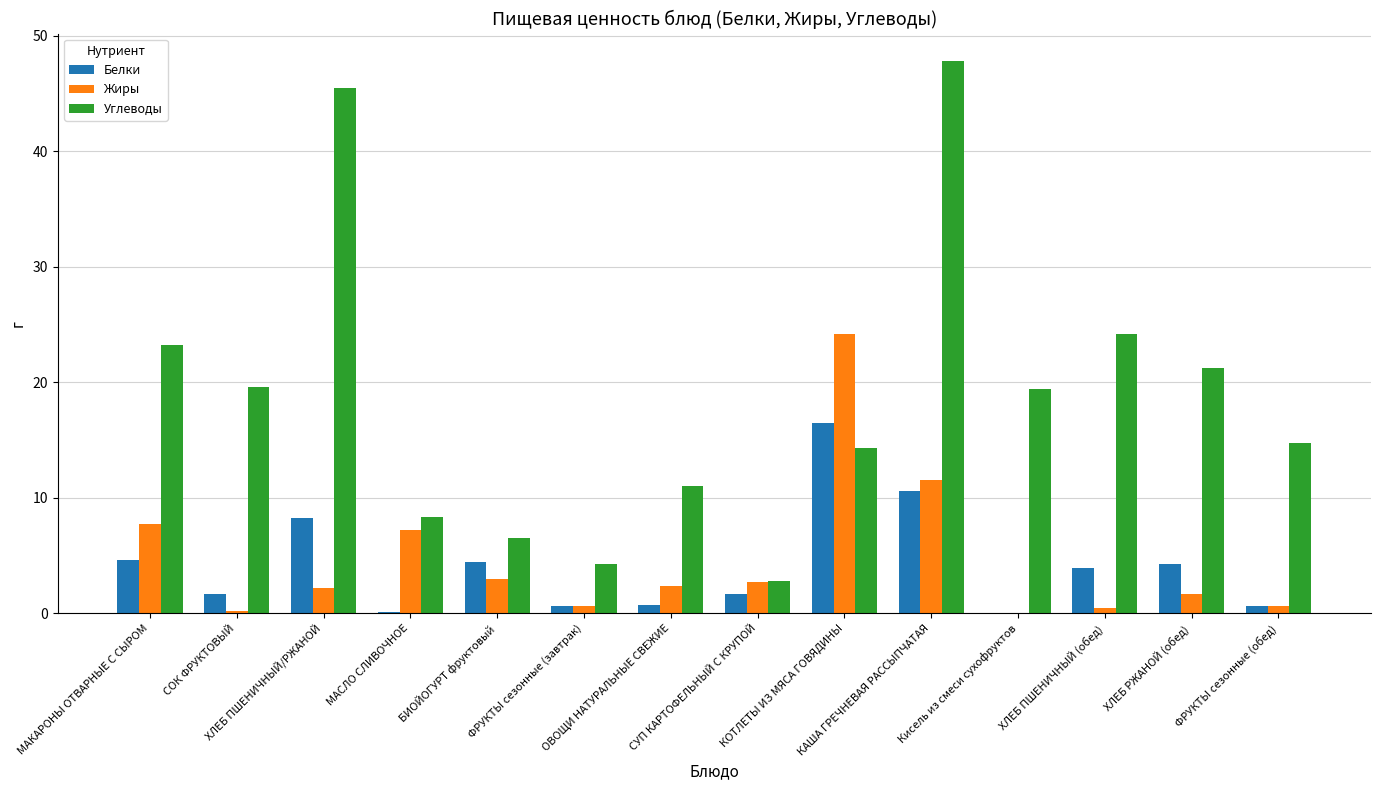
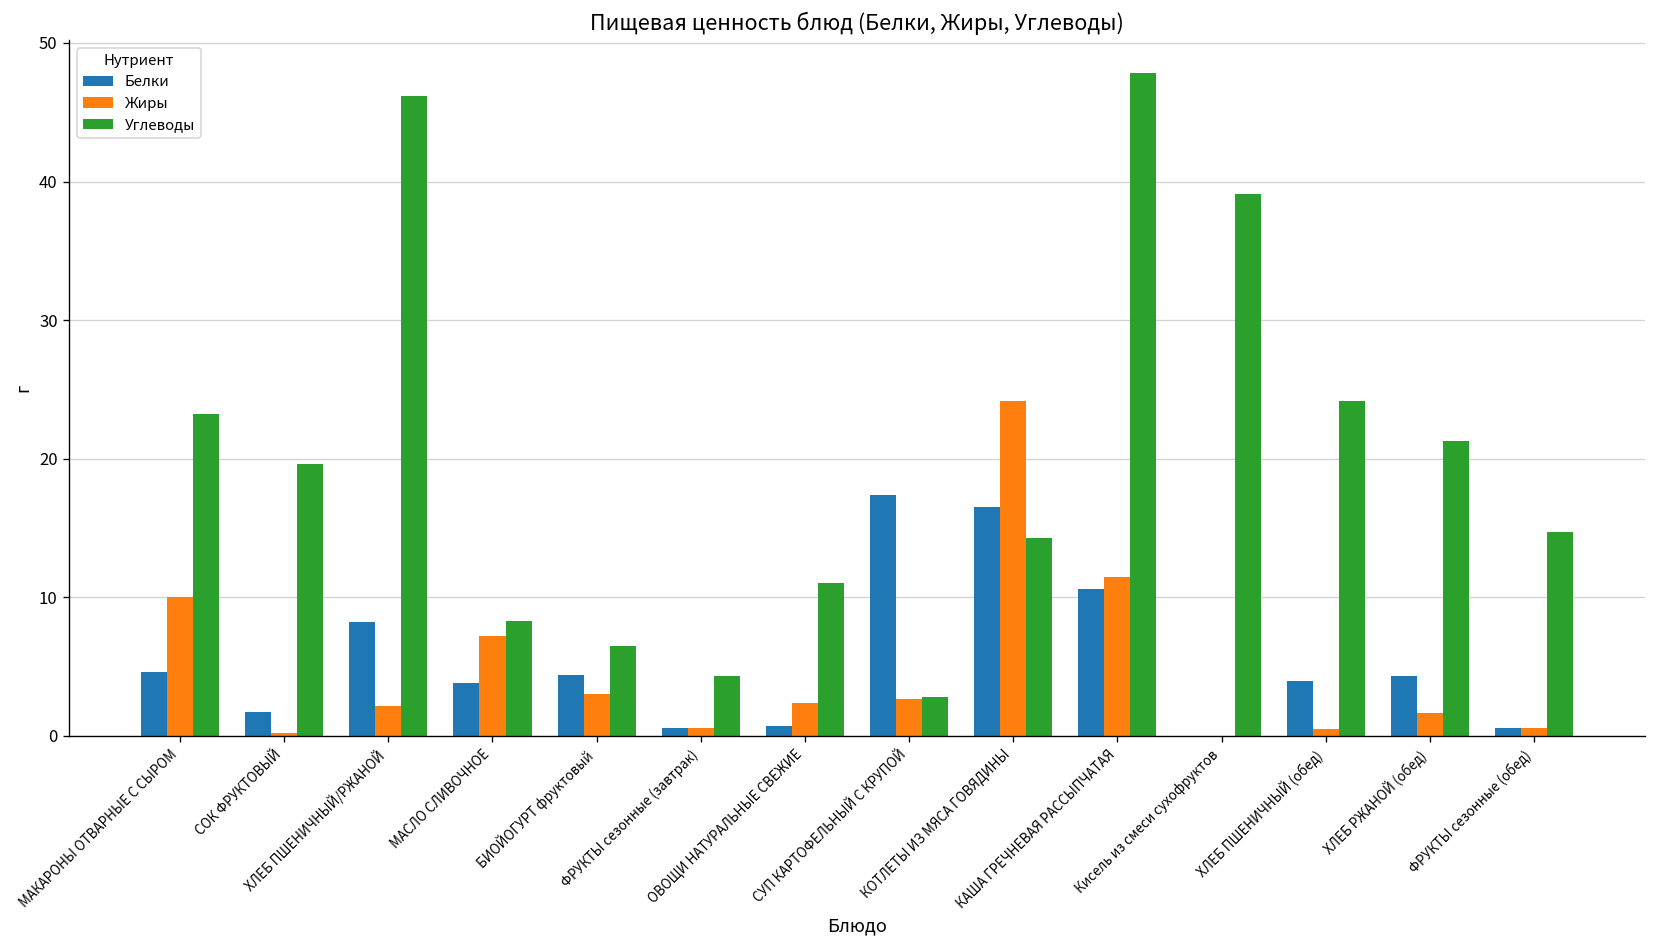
  {
    "Белки": {
      "МАКАРОНЫ ОТВАРНЫЕ С СЫРОМ": 4.6,
      "СОК ФРУКТОВЫЙ": 1.7,
      "ХЛЕБ ПШЕНИЧНЫЙ/РЖАНОЙ": 8.3,
-     "МАСЛО СЛИВОЧНОЕ": 0.1,
+     "МАСЛО СЛИВОЧНОЕ": 3.8,
      "БИОЙОГУРТ фруктовый": 4.4,
      "ФРУКТЫ сезонные (завтрак)": 0.6,
      "ОВОЩИ НАТУРАЛЬНЫЕ СВЕЖИЕ": 0.7,
-     "СУП КАРТОФЕЛЬНЫЙ С КРУПОЙ": 1.7,
+     "СУП КАРТОФЕЛЬНЫЙ С КРУПОЙ": 17.4,
      "КОТЛЕТЫ ИЗ МЯСА ГОВЯДИНЫ": 16.5,
      "КАША ГРЕЧНЕВАЯ РАССЫПЧАТАЯ": 10.6,
      "Кисель из смеси сухофруктов": 0.0,
      "ХЛЕБ ПШЕНИЧНЫЙ (обед)": 4.0,
      "ХЛЕБ РЖАНОЙ (обед)": 4.3,
      "ФРУКТЫ сезонные (обед)": 0.6
    },
    "Жиры": {
-     "МАКАРОНЫ ОТВАРНЫЕ С СЫРОМ": 7.7,
+     "МАКАРОНЫ ОТВАРНЫЕ С СЫРОМ": 10.0,
      "ХЛЕБ ПШЕНИЧНЫЙ/РЖАНОЙ": 2.2,
      "МАСЛО СЛИВОЧНОЕ": 7.2,
      "БИОЙОГУРТ фруктовый": 3.0,
      "ФРУКТЫ сезонные (завтрак)": 0.6,
      "ОВОЩИ НАТУРАЛЬНЫЕ СВЕЖИЕ": 2.4,
      "СУП КАРТОФЕЛЬНЫЙ С КРУПОЙ": 2.7,
      "КОТЛЕТЫ ИЗ МЯСА ГОВЯДИНЫ": 24.2,
      "КАША ГРЕЧНЕВАЯ РАССЫПЧАТАЯ": 11.5,
      "Кисель из смеси сухофруктов": 0.0,
      "ХЛЕБ ПШЕНИЧНЫЙ (обед)": 0.5,
      "ХЛЕБ РЖАНОЙ (обед)": 1.7,
      "ФРУКТЫ сезонные (обед)": 0.6
    },
    "Углеводы": {
      "МАКАРОНЫ ОТВАРНЫЕ С СЫРОМ": 23.2,
      "СОК ФРУКТОВЫЙ": 19.6,
-     "ХЛЕБ ПШЕНИЧНЫЙ/РЖАНОЙ": 45.5,
+     "ХЛЕБ ПШЕНИЧНЫЙ/РЖАНОЙ": 46.2,
      "МАСЛО СЛИВОЧНОЕ": 8.3,
      "БИОЙОГУРТ фруктовый": 6.5,
      "ФРУКТЫ сезонные (завтрак)": 4.3,
      "ОВОЩИ НАТУРАЛЬНЫЕ СВЕЖИЕ": 11.0,
      "СУП КАРТОФЕЛЬНЫЙ С КРУПОЙ": 2.8,
      "КОТЛЕТЫ ИЗ МЯСА ГОВЯДИНЫ": 14.3,
      "КАША ГРЕЧНЕВАЯ РАССЫПЧАТАЯ": 47.8,
-     "Кисель из смеси сухофруктов": 19.4,
+     "Кисель из смеси сухофруктов": 39.1,
      "ХЛЕБ ПШЕНИЧНЫЙ (обед)": 24.2,
      "ХЛЕБ РЖАНОЙ (обед)": 21.3,
      "ФРУКТЫ сезонные (обед)": 14.7
    }
  }
